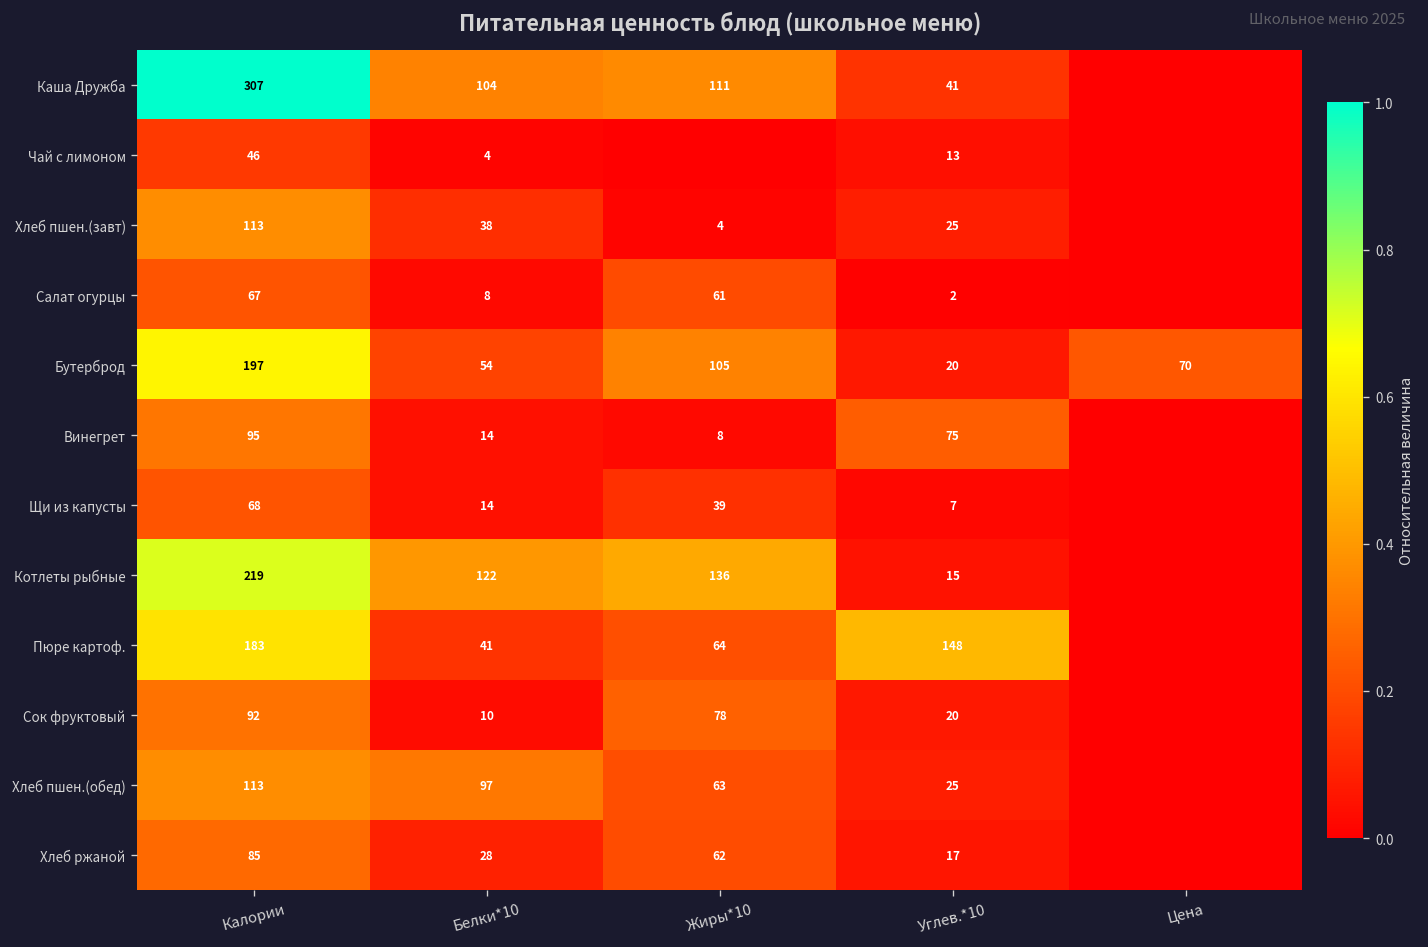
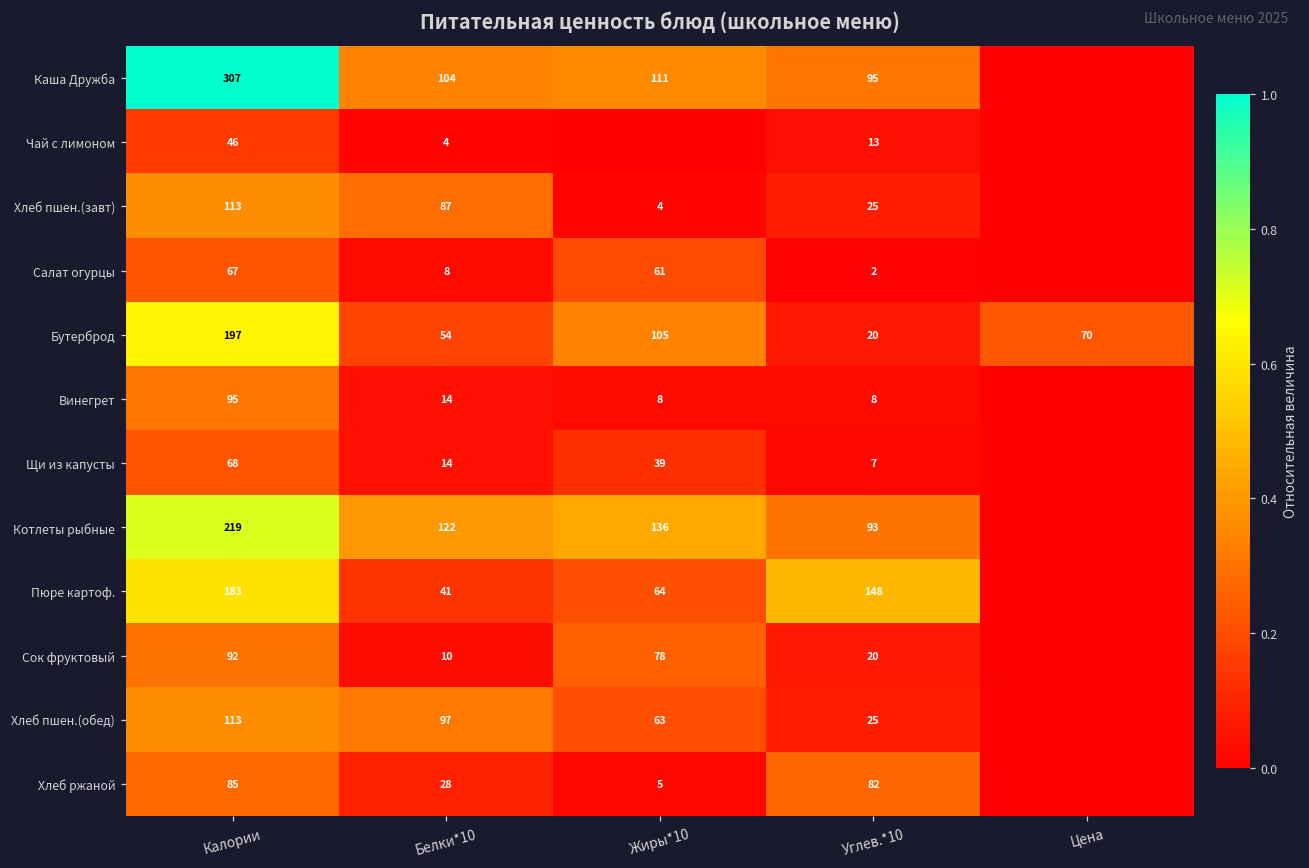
  {
    "Каша Дружба": {
      "Калории": 307,
      "Белки*10": 104,
      "Жиры*10": 111,
-     "Углев.*10": 41
+     "Углев.*10": 95
    },
    "Чай с лимоном": {
      "Калории": 46,
      "Белки*10": 4,
      "Углев.*10": 13
    },
    "Хлеб пшен.(завт)": {
      "Калории": 113,
-     "Белки*10": 38,
+     "Белки*10": 87,
      "Жиры*10": 4,
      "Углев.*10": 25
    },
    "Салат огурцы": {
      "Калории": 67,
      "Белки*10": 8,
      "Жиры*10": 61,
      "Углев.*10": 2
    },
    "Бутерброд": {
      "Калории": 197,
      "Белки*10": 54,
      "Жиры*10": 105,
      "Углев.*10": 20,
      "Цена": 70
    },
    "Винегрет": {
      "Калории": 95,
      "Белки*10": 14,
      "Жиры*10": 8,
-     "Углев.*10": 75
+     "Углев.*10": 8
    },
    "Щи из капусты": {
      "Калории": 68,
      "Белки*10": 14,
      "Жиры*10": 39,
      "Углев.*10": 7
    },
    "Котлеты рыбные": {
      "Калории": 219,
      "Белки*10": 122,
      "Жиры*10": 136,
-     "Углев.*10": 15
+     "Углев.*10": 93
    },
    "Пюре картоф.": {
      "Калории": 183,
      "Белки*10": 41,
      "Жиры*10": 64,
      "Углев.*10": 148
    },
    "Сок фруктовый": {
      "Калории": 92,
      "Белки*10": 10,
      "Жиры*10": 78,
      "Углев.*10": 20
    },
    "Хлеб пшен.(обед)": {
      "Калории": 113,
      "Белки*10": 97,
      "Жиры*10": 63,
      "Углев.*10": 25
    },
    "Хлеб ржаной": {
      "Калории": 85,
      "Белки*10": 28,
-     "Жиры*10": 62,
-     "Углев.*10": 17
+     "Жиры*10": 5,
+     "Углев.*10": 82
    }
  }
